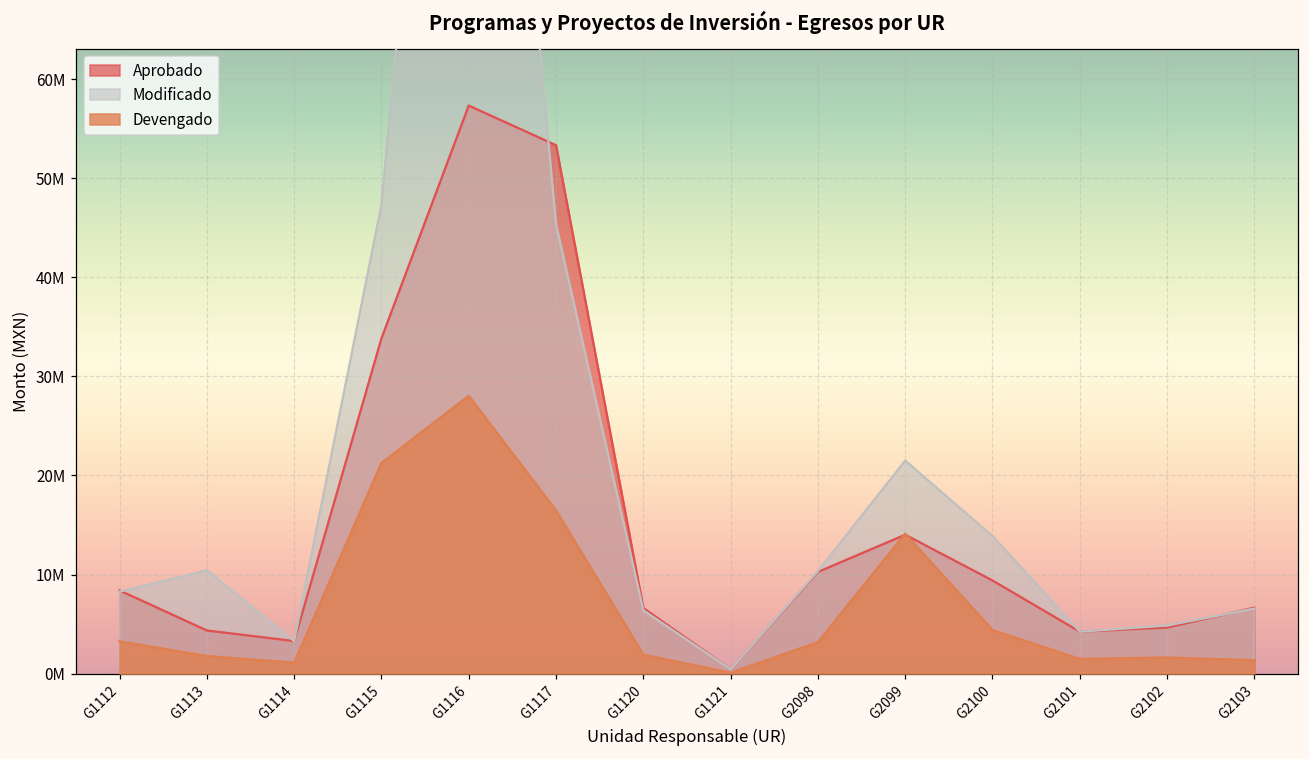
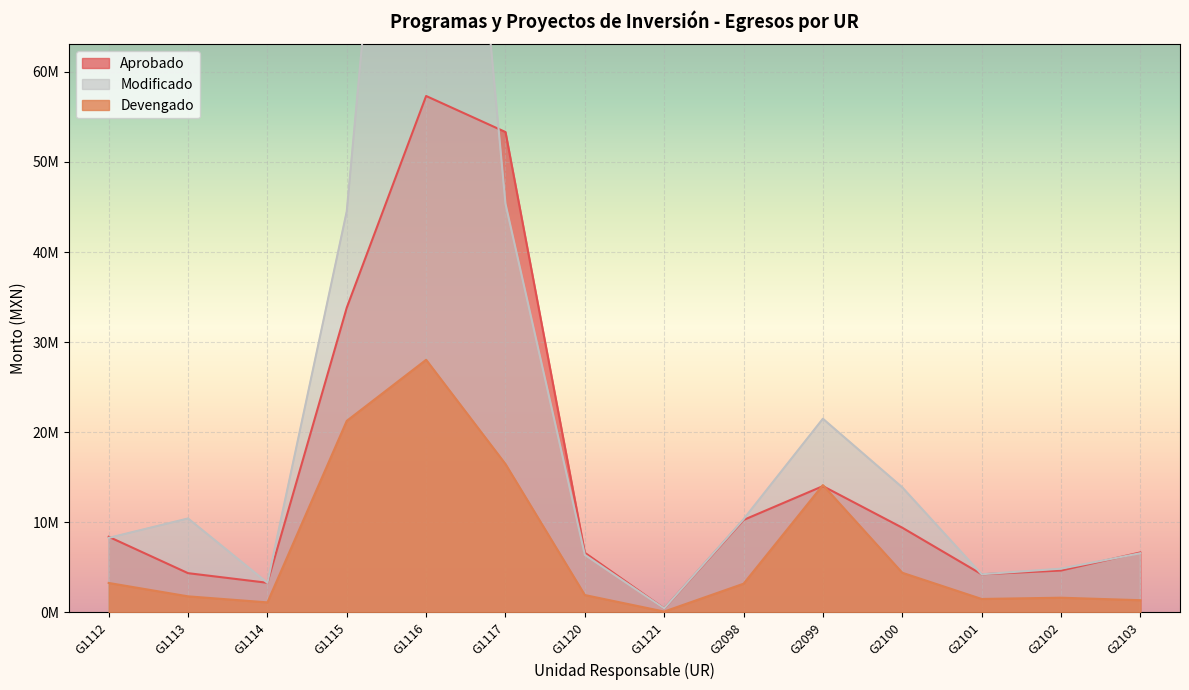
  {
    "Modificado": {
      "G1113": 10000000,
-     "G1115": 47000000,
+     "G1115": 45000000,
      "G1117": 45000000,
      "G2099": 21000000,
      "G2100": 14000000
    }
  }
